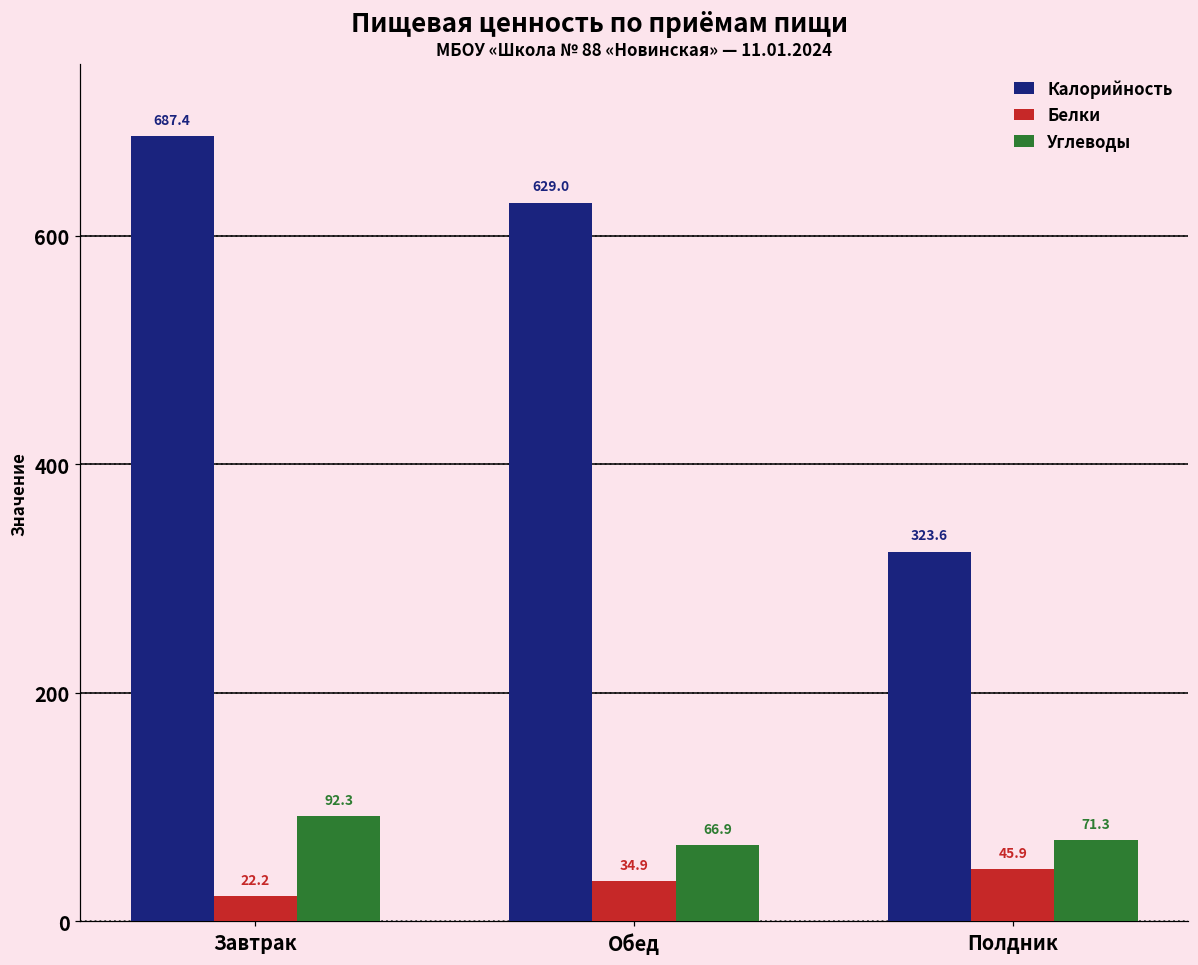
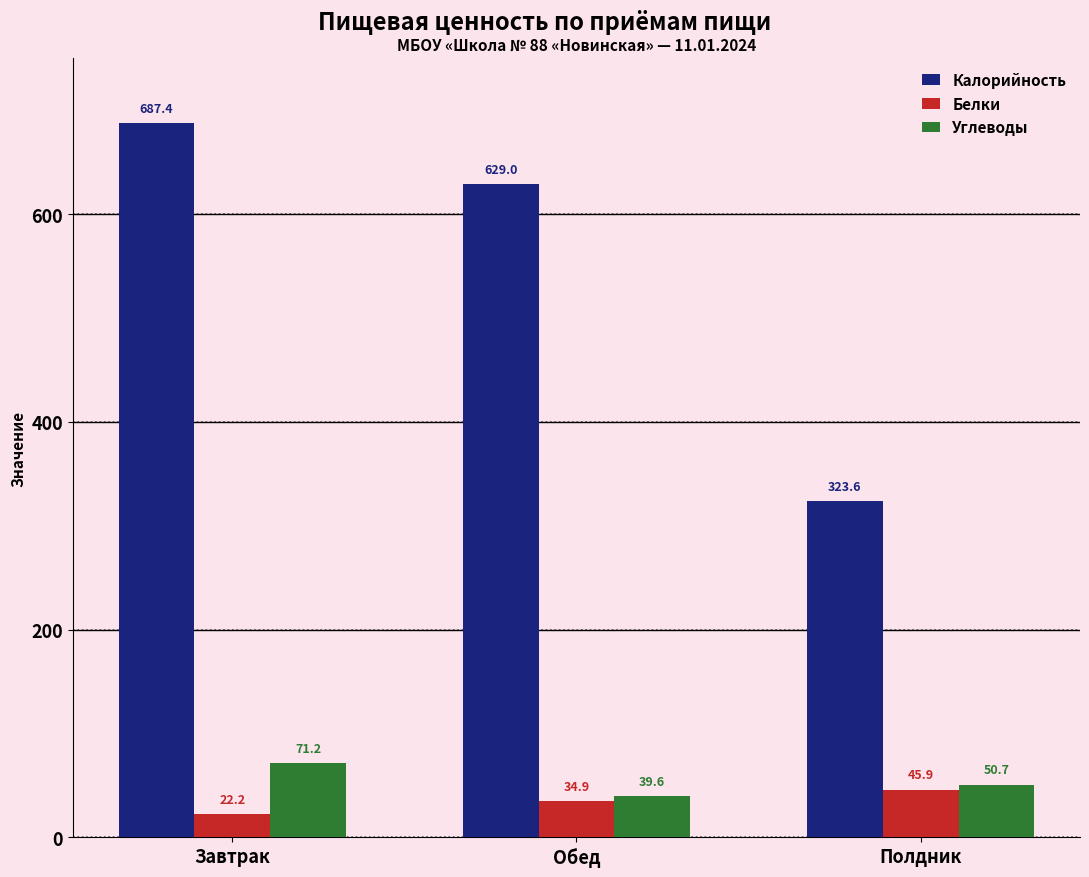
  {
    "Калорийность": {
      "Завтрак": 687.4,
      "Обед": 629.0,
      "Полдник": 323.6
    },
    "Белки": {
      "Завтрак": 22.2,
      "Обед": 34.9,
      "Полдник": 45.9
    },
    "Углеводы": {
-     "Завтрак": 92.3,
-     "Обед": 66.9,
-     "Полдник": 71.3
+     "Завтрак": 71.2,
+     "Обед": 39.6,
+     "Полдник": 50.7
    }
  }
